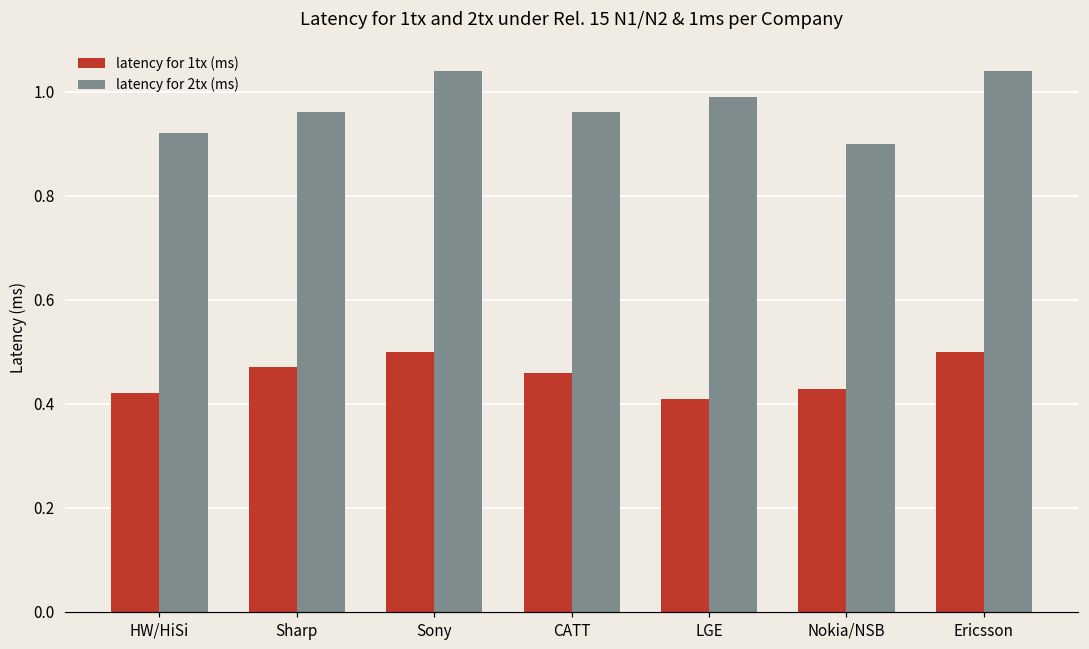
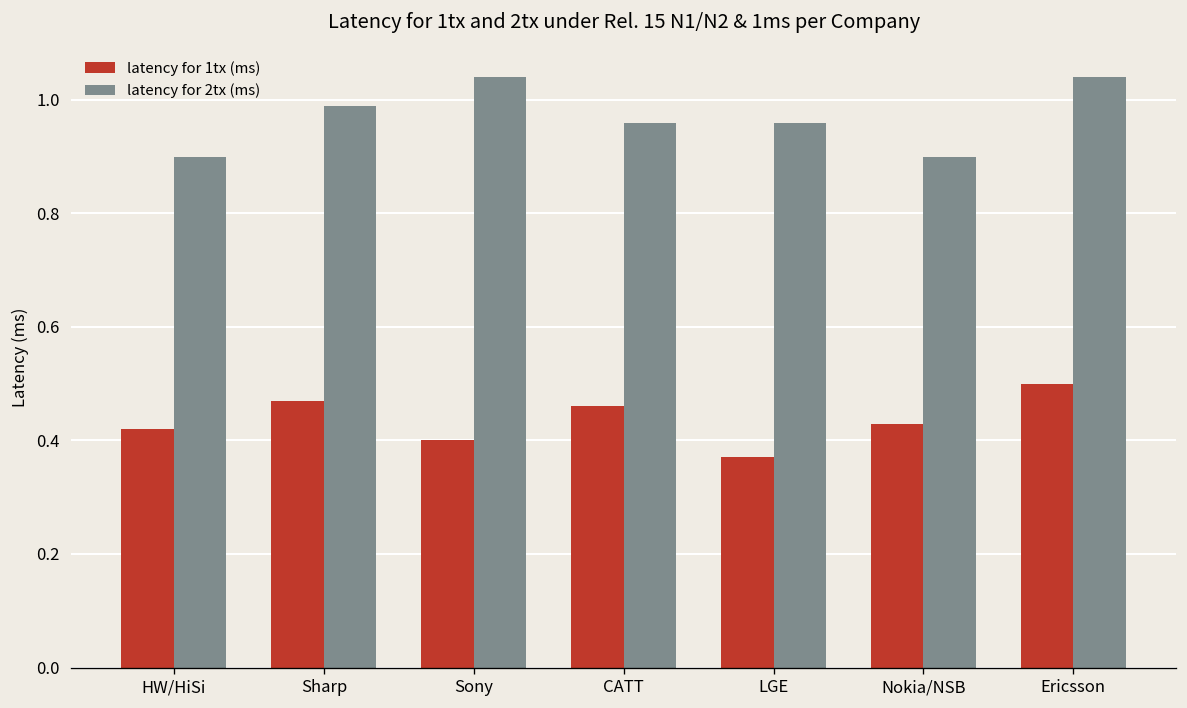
  {
    "latency for 1tx (ms)": {
      "HW/HiSi": 0.42,
      "Sharp": 0.47,
-     "Sony": 0.5,
+     "Sony": 0.4,
      "CATT": 0.46,
-     "LGE": 0.41,
+     "LGE": 0.37,
      "Nokia/NSB": 0.43,
      "Ericsson": 0.50
    },
    "latency for 2tx (ms)": {
-     "HW/HiSi": 0.92,
-     "Sharp": 0.96,
+     "HW/HiSi": 0.90,
+     "Sharp": 0.99,
      "Sony": 1.04,
      "CATT": 0.96,
-     "LGE": 0.99,
+     "LGE": 0.96,
      "Nokia/NSB": 0.90,
      "Ericsson": 1.04
    }
  }
